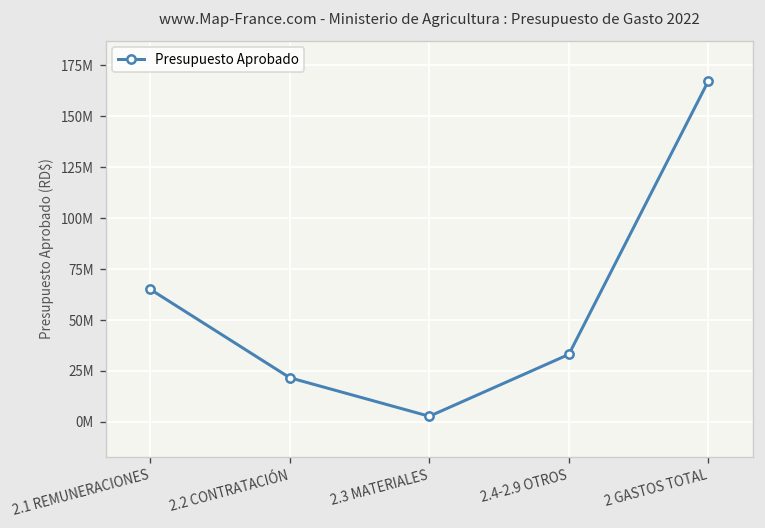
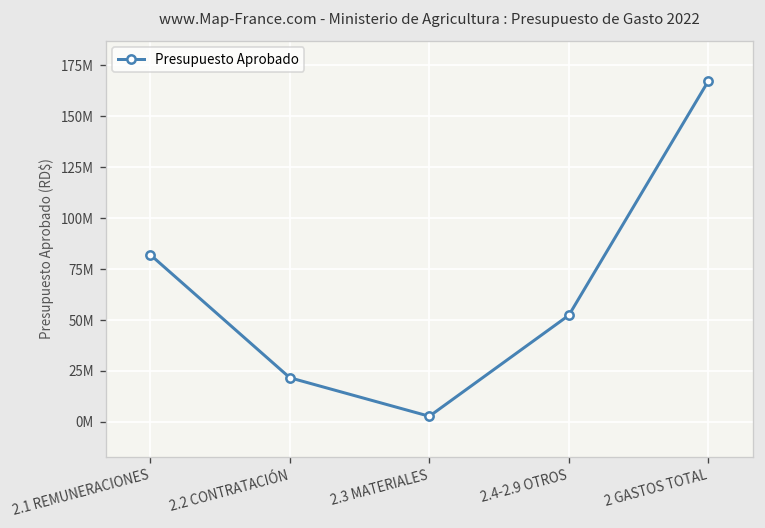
  {
-   "2.1 REMUNERACIONES": 65000000,
+   "2.1 REMUNERACIONES": 82000000,
    "2.2 CONTRATACIÓN": 22000000,
    "2.3 MATERIALES": 3000000,
-   "2.4-2.9 OTROS": 33000000,
+   "2.4-2.9 OTROS": 52000000,
    "2 GASTOS TOTAL": 167000000
  }
